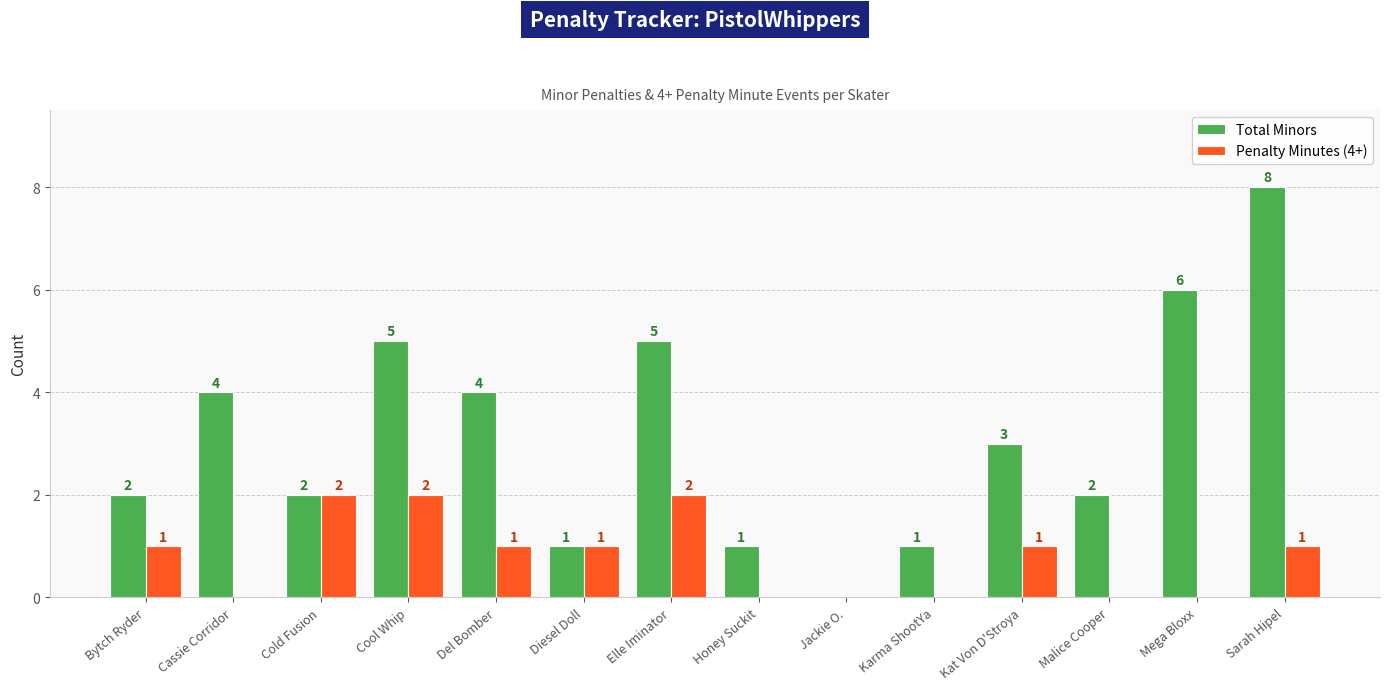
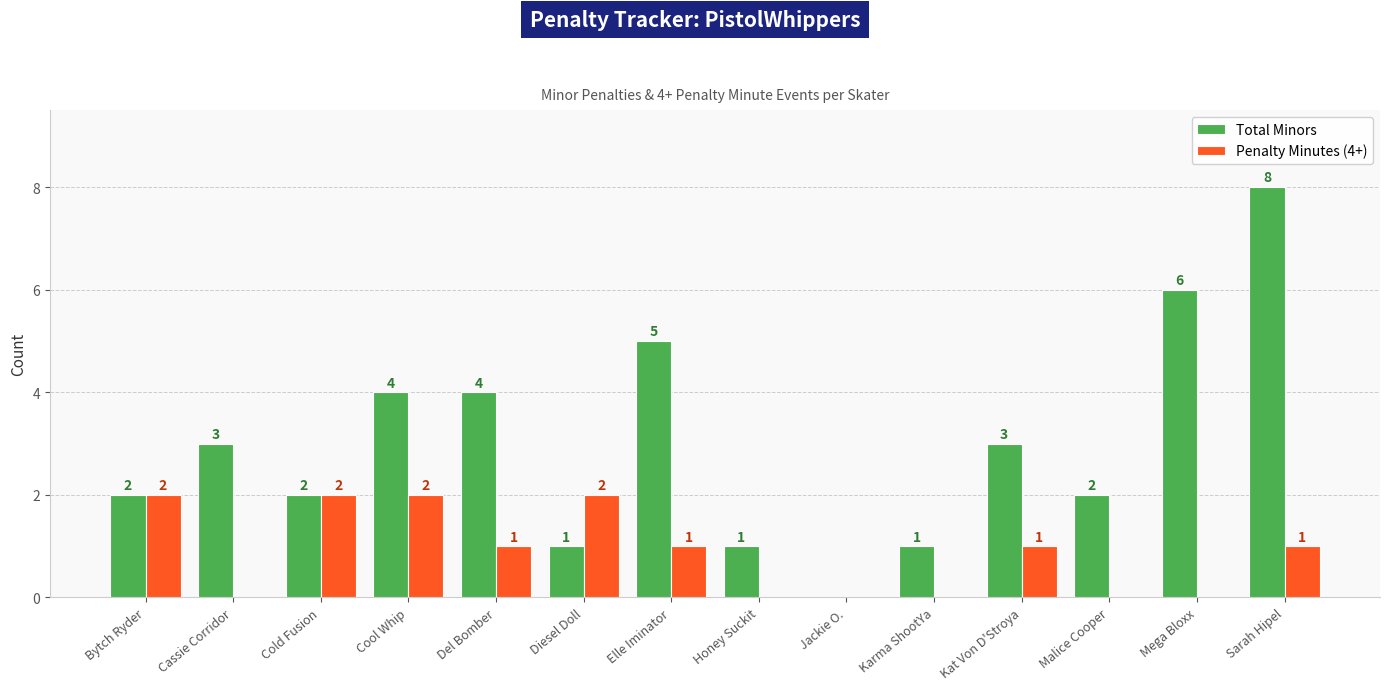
  {
    "Total Minors": {
      "Bytch Ryder": 2,
-     "Cassie Corridor": 4,
+     "Cassie Corridor": 3,
      "Cold Fusion": 2,
-     "Cool Whip": 5,
+     "Cool Whip": 4,
      "Del Bomber": 4,
      "Diesel Doll": 1,
      "Elle Iminator": 5,
      "Honey Suckit": 1,
      "Karma ShootYa": 1,
      "Kat Von D'Stroya": 3,
      "Malice Cooper": 2,
      "Mega Bloxx": 6,
      "Sarah Hipel": 8
    },
    "Penalty Minutes (4+)": {
-     "Bytch Ryder": 1,
+     "Bytch Ryder": 2,
      "Cold Fusion": 2,
      "Cool Whip": 2,
      "Del Bomber": 1,
-     "Diesel Doll": 1,
-     "Elle Iminator": 2,
+     "Diesel Doll": 2,
+     "Elle Iminator": 1,
      "Kat Von D'Stroya": 1,
      "Sarah Hipel": 1
    }
  }
